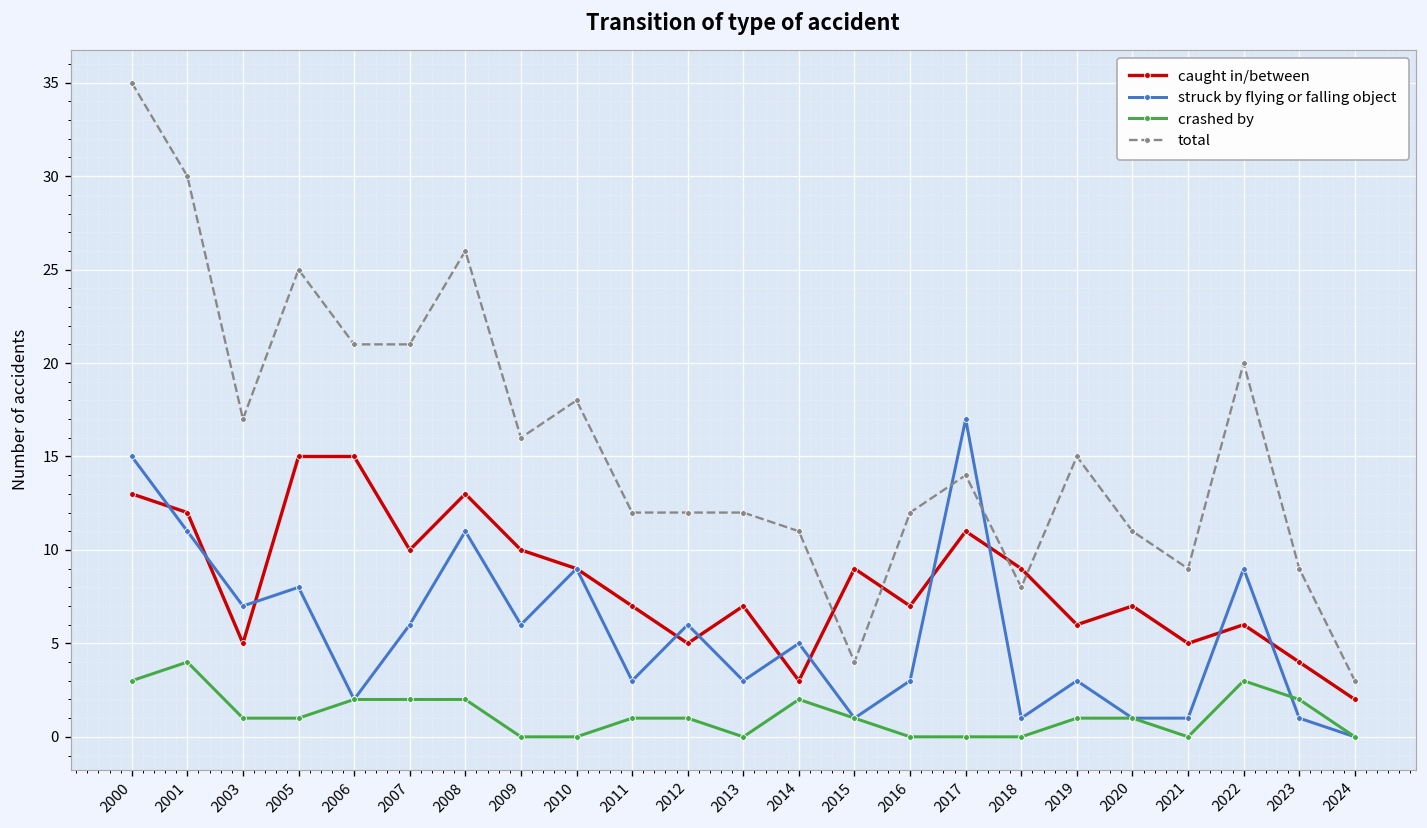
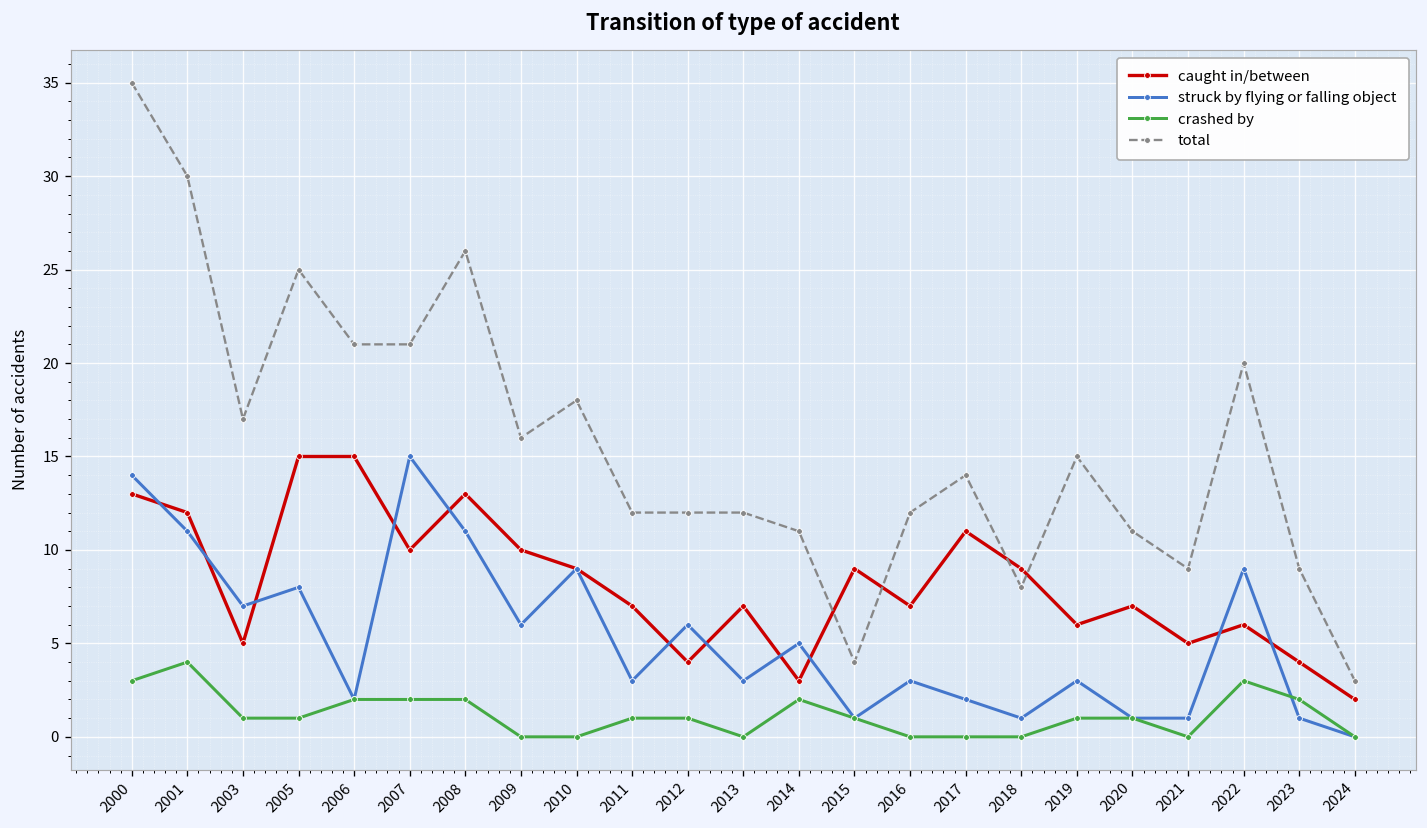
  {
    "caught in/between": {
      "2000": 13,
      "2001": 12,
      "2003": 5,
      "2005": 15,
      "2006": 15,
      "2007": 10,
      "2008": 13,
      "2009": 10,
      "2011": 7,
-     "2012": 5,
+     "2012": 4,
      "2013": 7,
      "2014": 3,
      "2015": 9,
      "2016": 7,
      "2017": 11,
      "2018": 9,
      "2019": 6,
      "2020": 7,
      "2021": 5,
      "2022": 6,
      "2023": 4,
      "2024": 2
    },
    "struck by flying or falling object": {
-     "2000": 15,
+     "2000": 14,
      "2001": 11,
      "2003": 7,
      "2005": 8,
-     "2007": 6,
+     "2007": 15,
      "2008": 11,
      "2009": 6,
      "2011": 3,
      "2012": 6,
      "2013": 3,
      "2014": 5,
      "2016": 3,
-     "2017": 17,
+     "2017": 2,
      "2018": 1,
      "2019": 3,
      "2021": 1,
      "2022": 9,
      "2023": 1
    },
    "crashed by": {
      "2000": 3,
      "2001": 4,
      "2003": 1,
      "2005": 1,
      "2007": 2,
      "2008": 2,
      "2009": 0,
      "2010": 0,
      "2011": 1,
      "2012": 1,
      "2013": 0,
      "2014": 2,
      "2016": 0,
      "2017": 0,
      "2018": 0,
      "2019": 1,
      "2021": 0,
      "2022": 3,
      "2023": 2
    },
    "total": {
      "2000": 35,
      "2001": 30,
      "2003": 17,
      "2005": 25,
      "2006": 21,
      "2007": 21,
      "2008": 26,
      "2009": 16,
      "2010": 18,
      "2011": 12,
      "2012": 12,
      "2013": 12,
      "2014": 11,
      "2015": 4,
      "2016": 12,
      "2017": 14,
      "2018": 8,
      "2019": 15,
      "2020": 11,
      "2021": 9,
      "2022": 20,
      "2023": 9,
      "2024": 3
    }
  }
